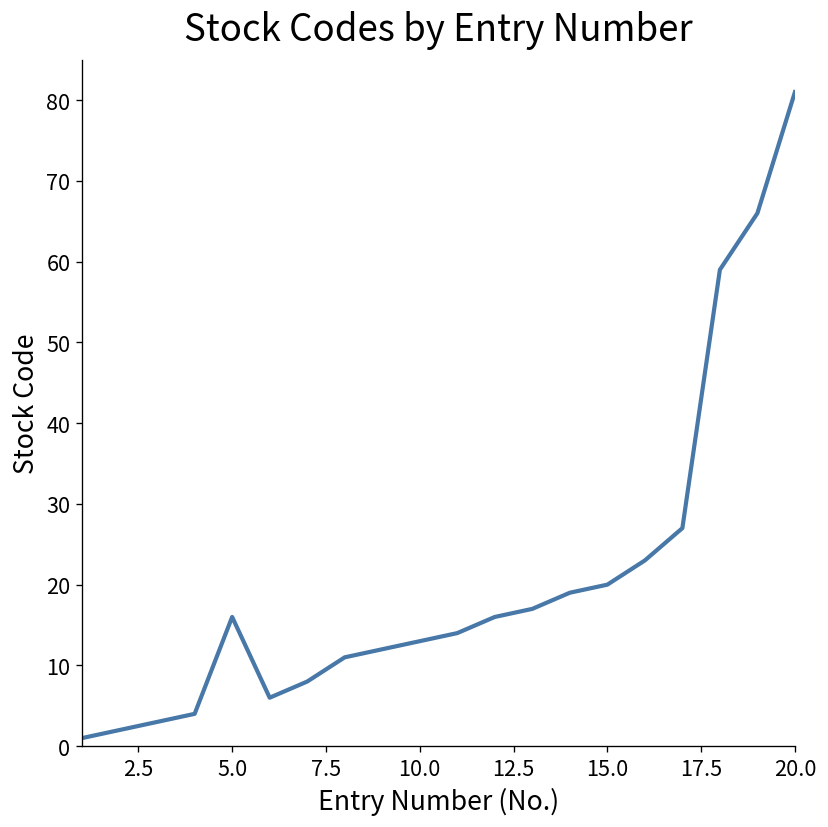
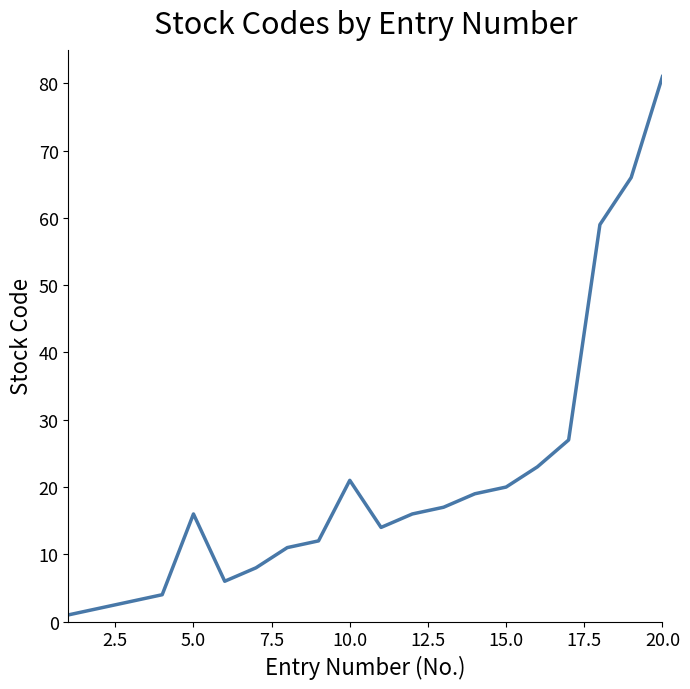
  {
    "5.0": 16,
-   "10.0": 13,
+   "10.0": 21,
    "15.0": 20,
    "20.0": 81
  }
